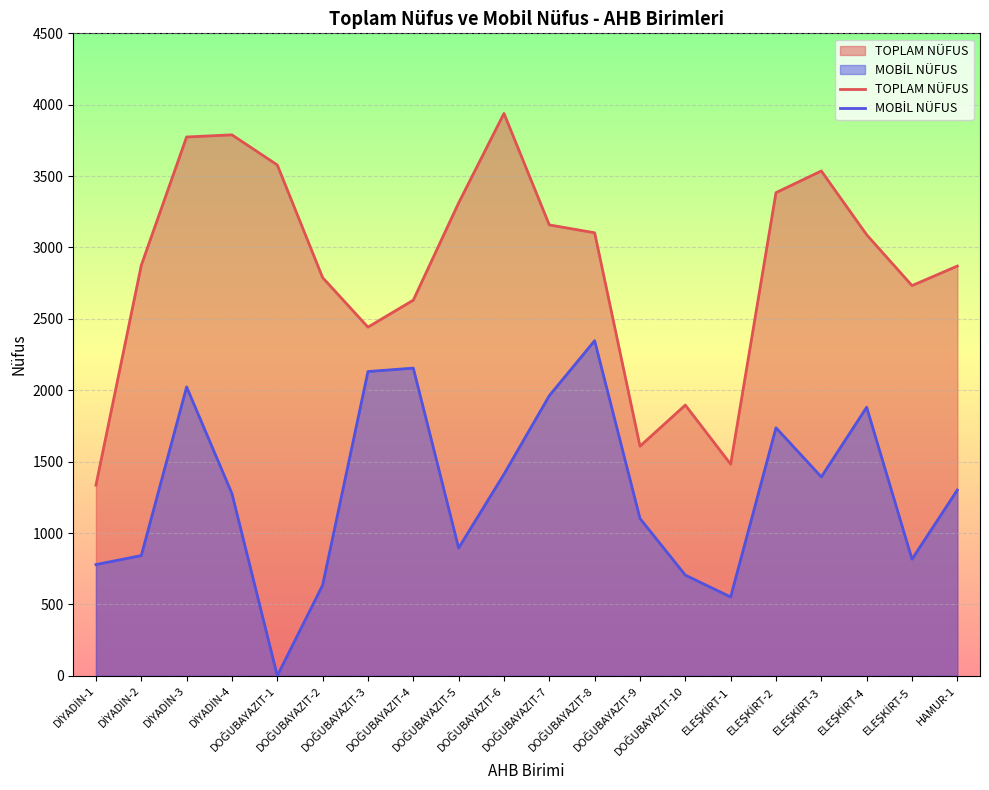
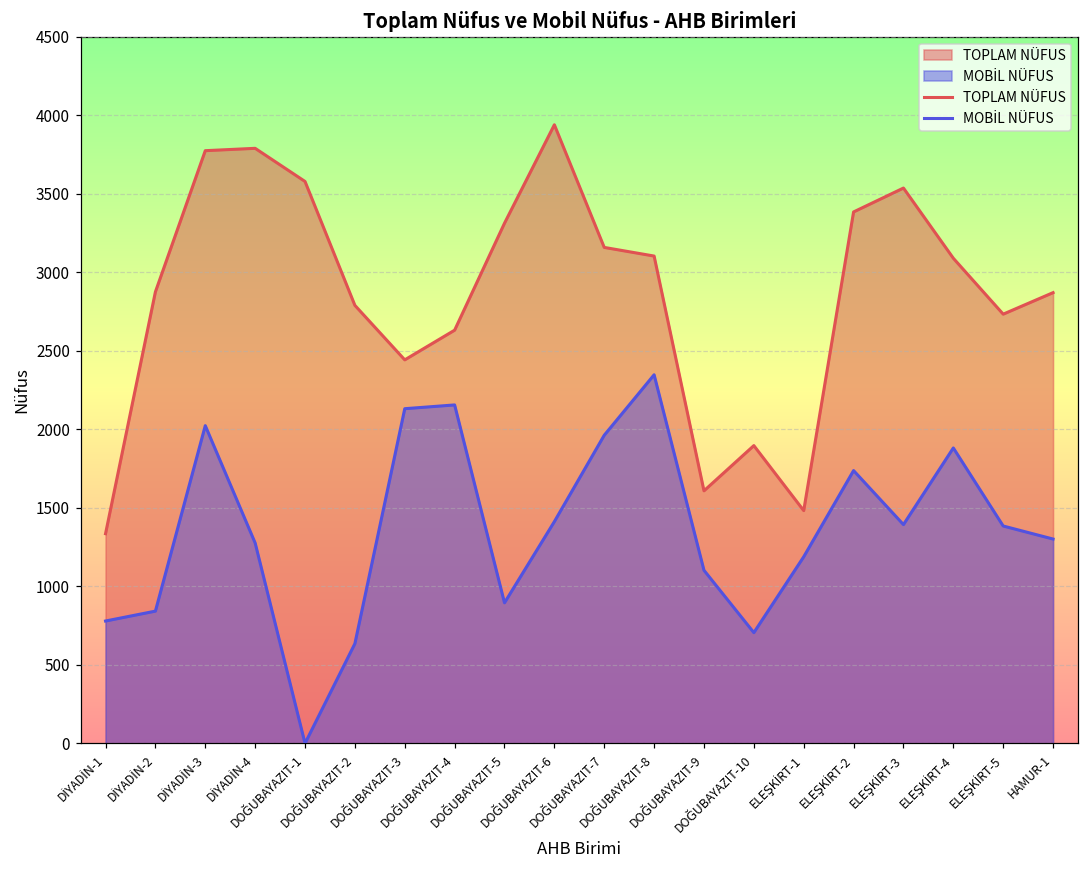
  {
    "TOPLAM NÜFUS": {
      "DİYADİN-1": 1340,
      "DİYADİN-2": 2880,
      "DİYADİN-3": 3770,
      "DİYADİN-4": 3790,
      "DOĞUBAYAZIT-1": 3580,
      "DOĞUBAYAZIT-2": 2790,
      "DOĞUBAYAZIT-3": 2440,
      "DOĞUBAYAZIT-4": 2630,
      "DOĞUBAYAZIT-5": 3310,
      "DOĞUBAYAZIT-6": 3940,
      "DOĞUBAYAZIT-7": 3160,
      "DOĞUBAYAZIT-8": 3100,
      "DOĞUBAYAZIT-9": 1610,
      "DOĞUBAYAZIT-10": 1900,
      "ELEŞKİRT-1": 1480,
      "ELEŞKİRT-2": 3380,
      "ELEŞKİRT-3": 3540,
      "ELEŞKİRT-4": 3090,
      "ELEŞKİRT-5": 2730,
      "HAMUR-1": 2870
    },
    "MOBİL NÜFUS": {
      "DİYADİN-1": 780,
      "DİYADİN-2": 840,
      "DİYADİN-3": 2020,
      "DİYADİN-4": 1280,
      "DOĞUBAYAZIT-1": 0,
      "DOĞUBAYAZIT-2": 640,
      "DOĞUBAYAZIT-3": 2130,
      "DOĞUBAYAZIT-4": 2160,
      "DOĞUBAYAZIT-5": 900,
      "DOĞUBAYAZIT-6": 1410,
      "DOĞUBAYAZIT-7": 1960,
      "DOĞUBAYAZIT-8": 2350,
      "DOĞUBAYAZIT-9": 1100,
      "DOĞUBAYAZIT-10": 710,
-     "ELEŞKİRT-1": 550,
+     "ELEŞKİRT-1": 1190,
      "ELEŞKİRT-2": 1740,
      "ELEŞKİRT-3": 1390,
      "ELEŞKİRT-4": 1880,
-     "ELEŞKİRT-5": 820,
+     "ELEŞKİRT-5": 1380,
      "HAMUR-1": 1300
    }
  }
